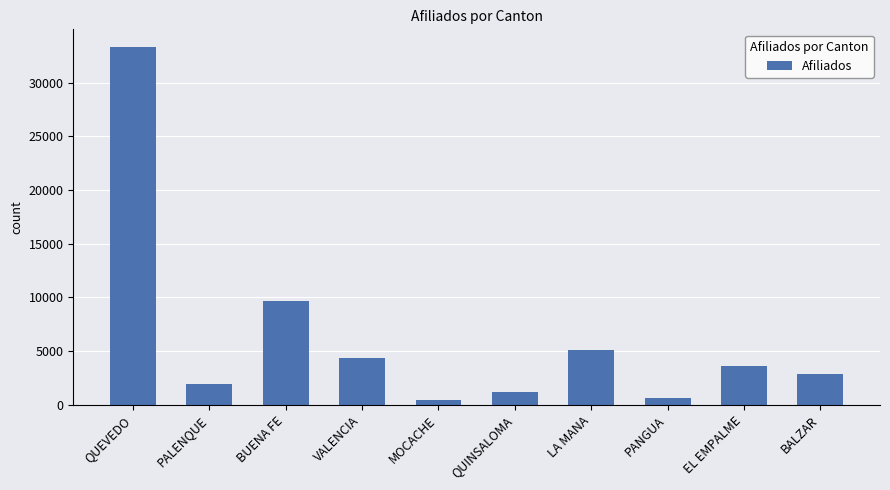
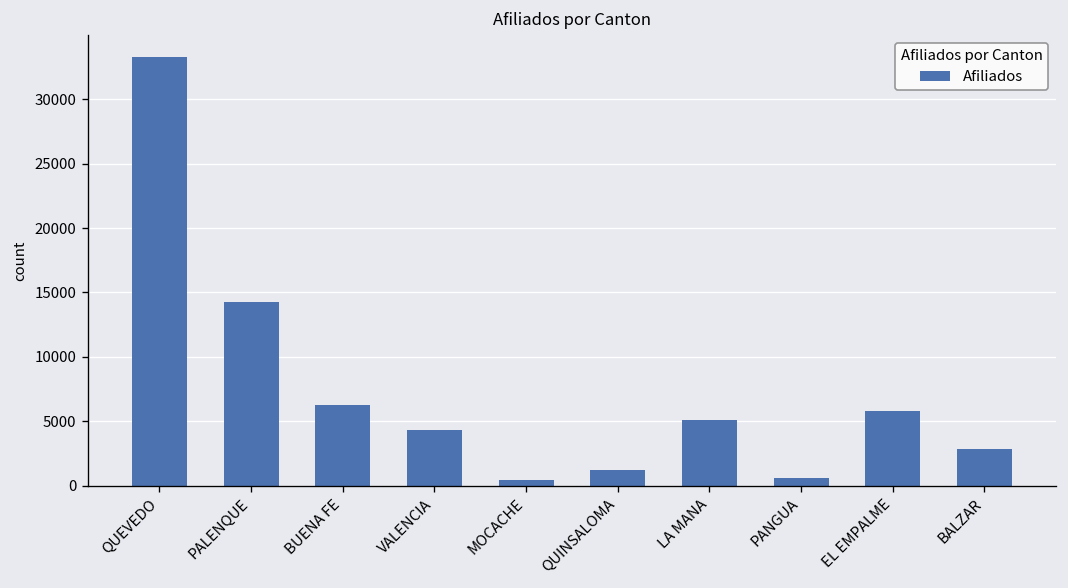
  {
    "QUEVEDO": 33300,
-   "PALENQUE": 2000,
-   "BUENA FE": 9700,
+   "PALENQUE": 14200,
+   "BUENA FE": 6300,
    "VALENCIA": 4300,
    "MOCACHE": 400,
    "QUINSALOMA": 1200,
    "LA MANA": 5100,
    "PANGUA": 600,
-   "EL EMPALME": 3600,
+   "EL EMPALME": 5800,
    "BALZAR": 2900
  }
